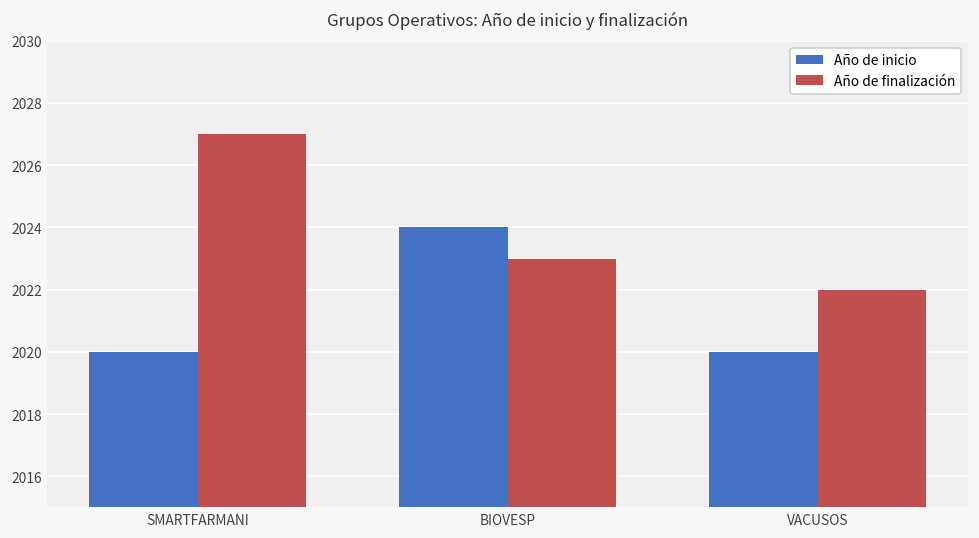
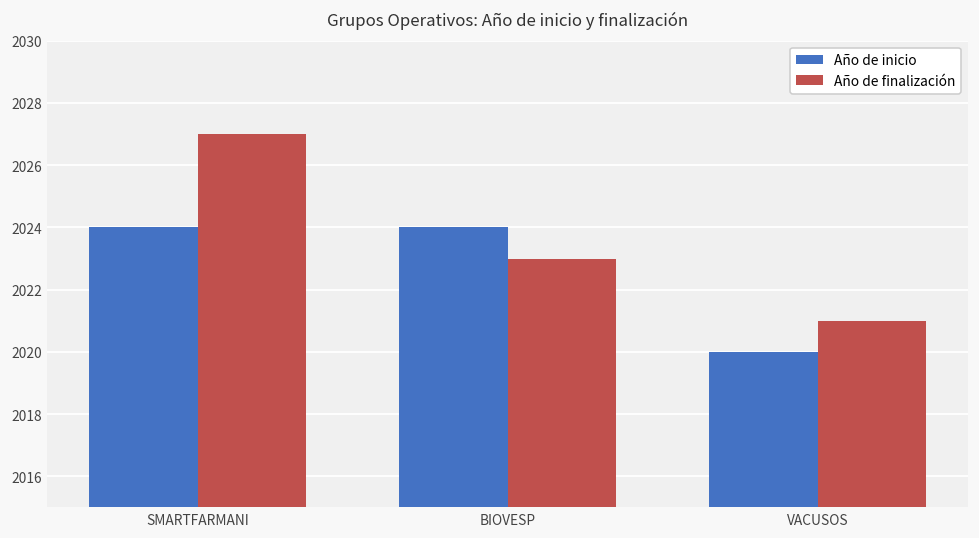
  {
    "Año de inicio": {
-     "SMARTFARMANI": 2020,
+     "SMARTFARMANI": 2024,
      "BIOVESP": 2024,
      "VACUSOS": 2020
    },
    "Año de finalización": {
      "SMARTFARMANI": 2027,
      "BIOVESP": 2023,
-     "VACUSOS": 2022
+     "VACUSOS": 2021
    }
  }
